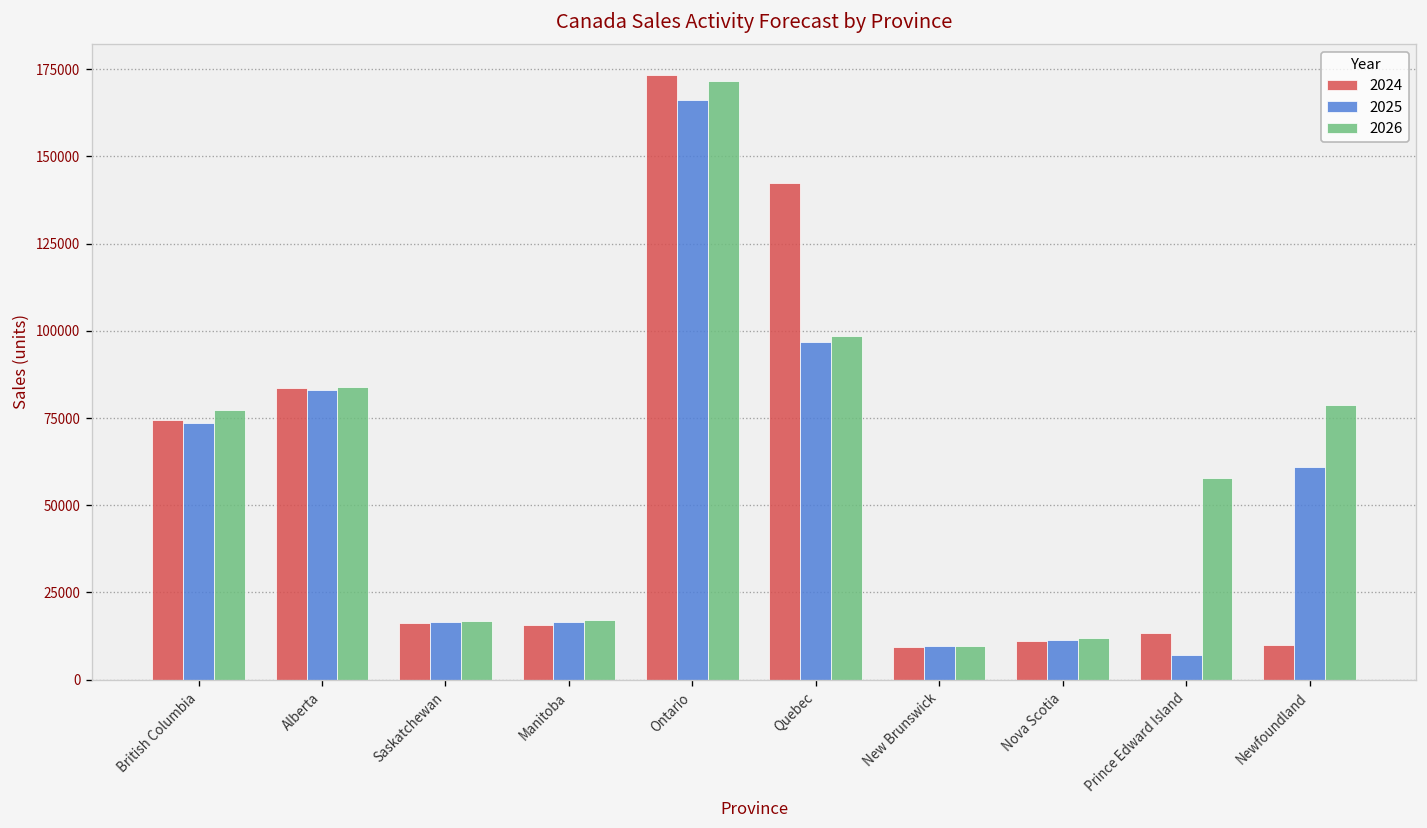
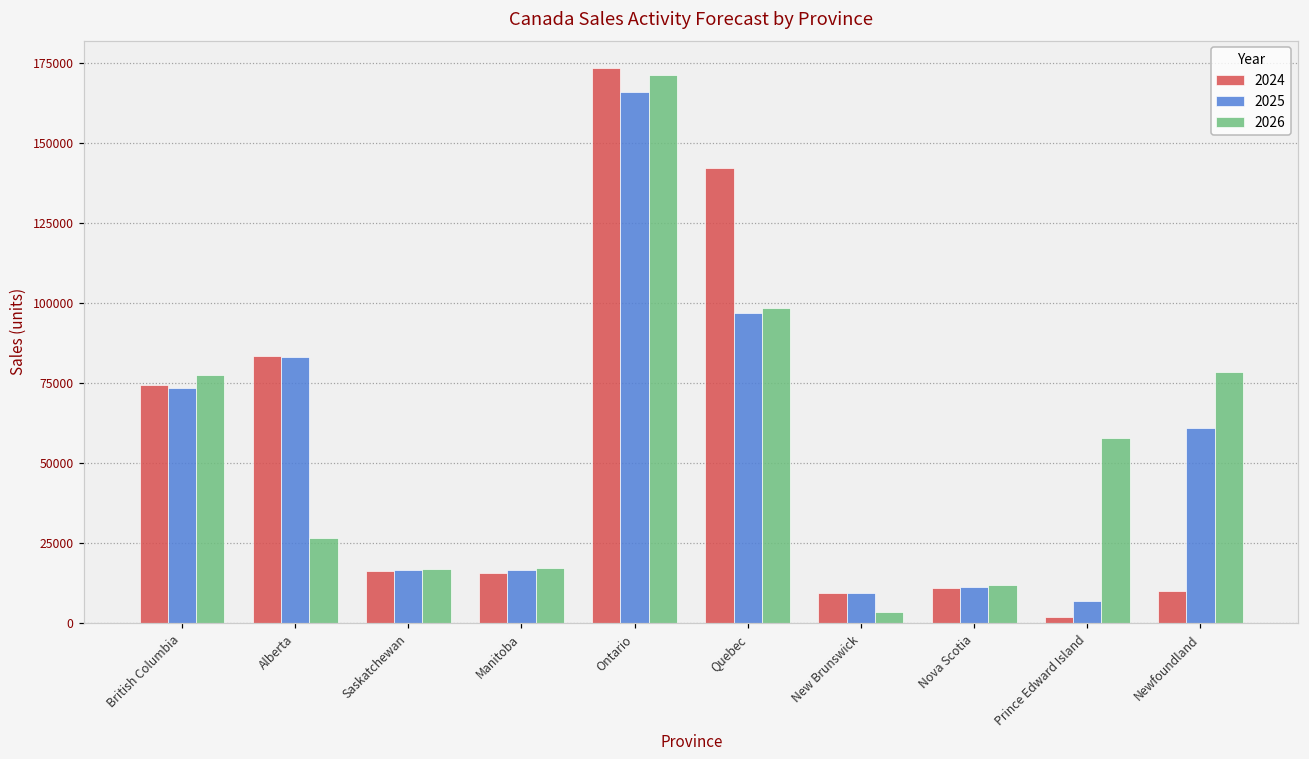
  {
    "2024": {
      "British Columbia": 74000,
      "Alberta": 83000,
      "Saskatchewan": 16000,
      "Manitoba": 16000,
      "Ontario": 173000,
      "Quebec": 142000,
      "New Brunswick": 9000,
      "Nova Scotia": 11000,
-     "Prince Edward Island": 13000,
+     "Prince Edward Island": 2000,
      "Newfoundland": 10000
    },
    "2025": {
      "British Columbia": 74000,
      "Alberta": 83000,
      "Saskatchewan": 16000,
      "Manitoba": 17000,
      "Ontario": 166000,
      "Quebec": 97000,
      "New Brunswick": 10000,
      "Nova Scotia": 11000,
      "Prince Edward Island": 7000,
      "Newfoundland": 61000
    },
    "2026": {
      "British Columbia": 77000,
-     "Alberta": 84000,
+     "Alberta": 27000,
      "Saskatchewan": 17000,
      "Manitoba": 17000,
      "Ontario": 172000,
      "Quebec": 98000,
-     "New Brunswick": 10000,
+     "New Brunswick": 4000,
      "Nova Scotia": 12000,
      "Prince Edward Island": 58000,
      "Newfoundland": 79000
    }
  }
